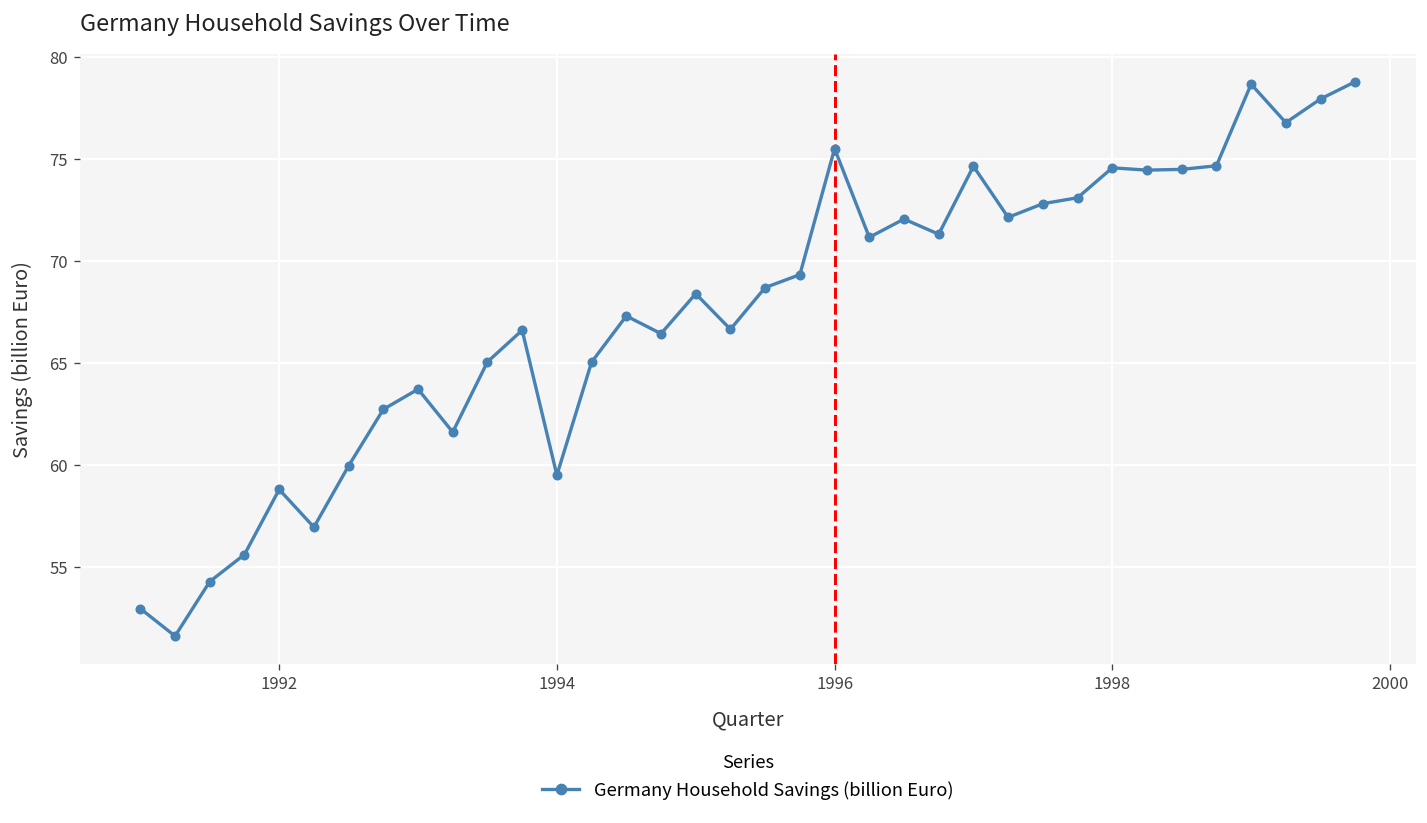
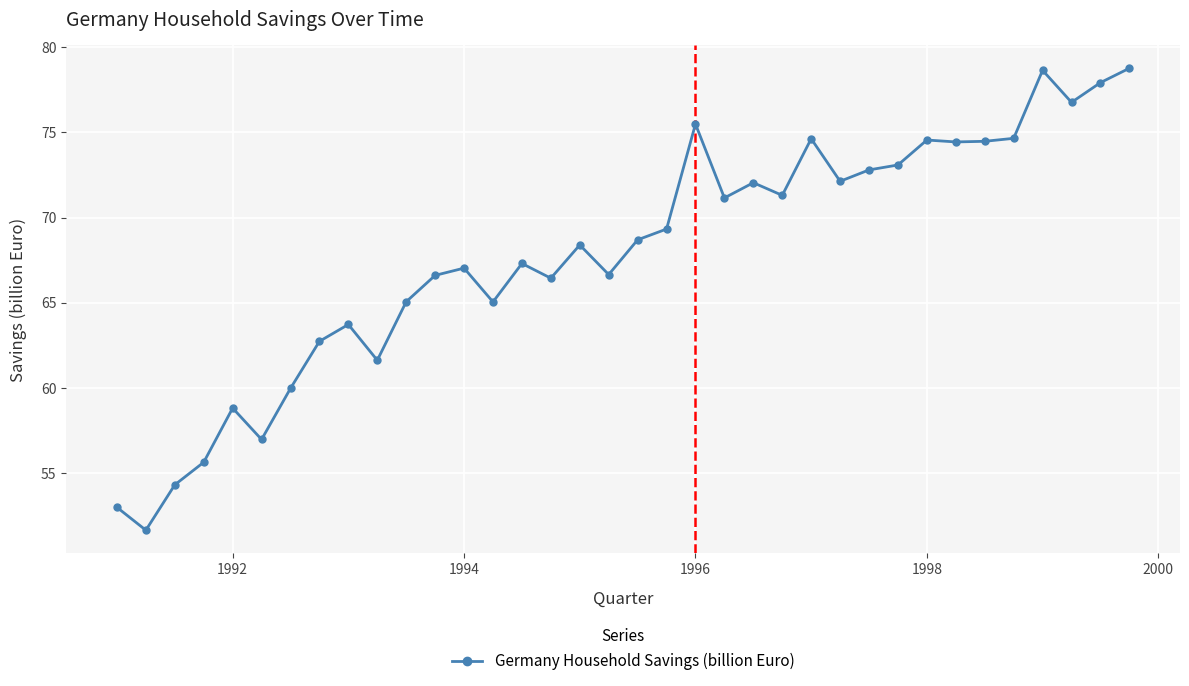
  {
    "1992": 58.8,
-   "1994": 59.5,
+   "1994": 67.0,
    "1996": 75.5,
    "1998": 74.6
  }
